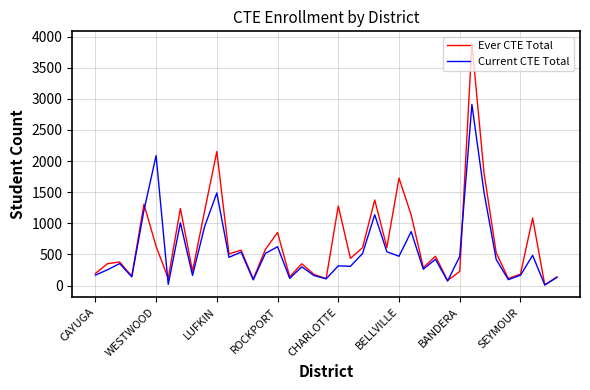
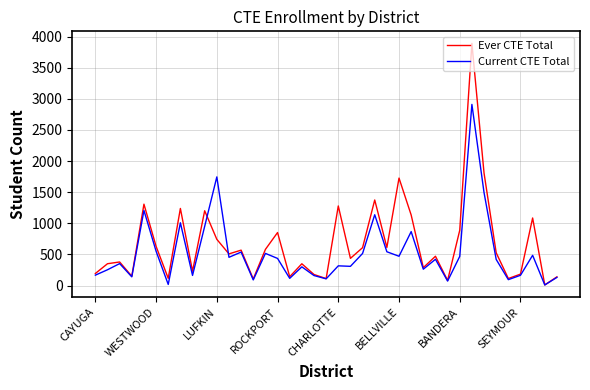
  {
    "Ever CTE Total": {
      "WESTWOOD": 600,
-     "LUFKIN": 2200,
+     "LUFKIN": 700,
      "ROCKPORT": 900,
      "CHARLOTTE": 1300,
      "BELLVILLE": 1700,
-     "BANDERA": 200
+     "BANDERA": 900
    },
    "Current CTE Total": {
-     "WESTWOOD": 2100,
-     "LUFKIN": 1500,
-     "ROCKPORT": 600,
+     "WESTWOOD": 600,
+     "LUFKIN": 1700,
+     "ROCKPORT": 400,
      "CHARLOTTE": 300,
      "BELLVILLE": 500,
      "BANDERA": 500
    }
  }
